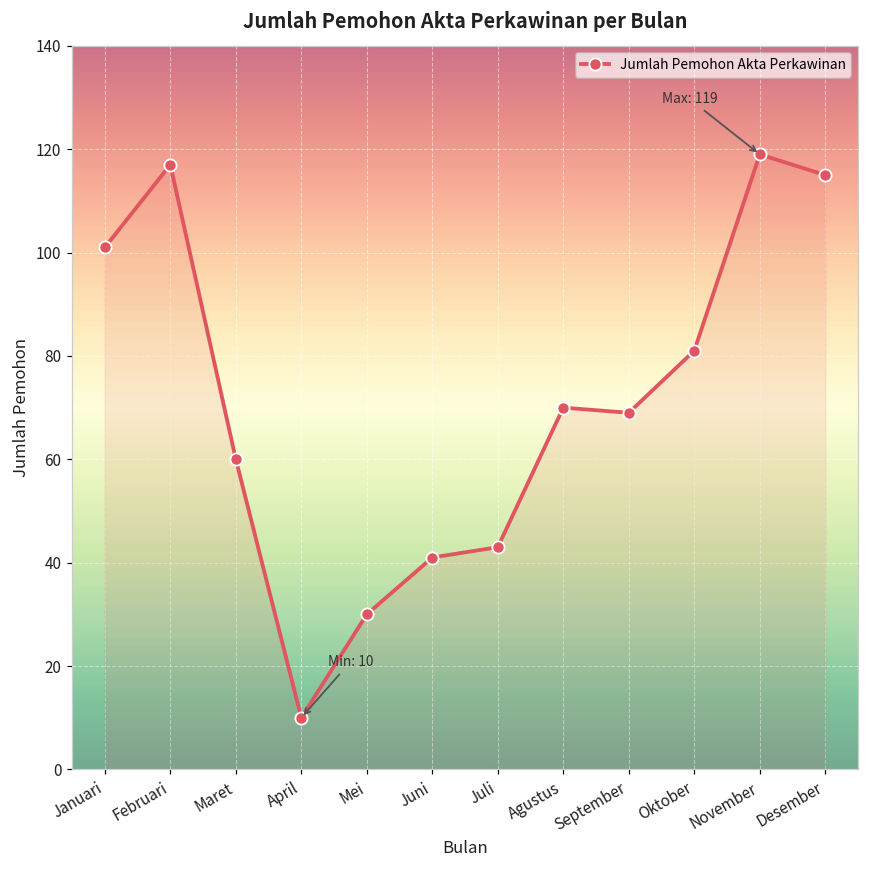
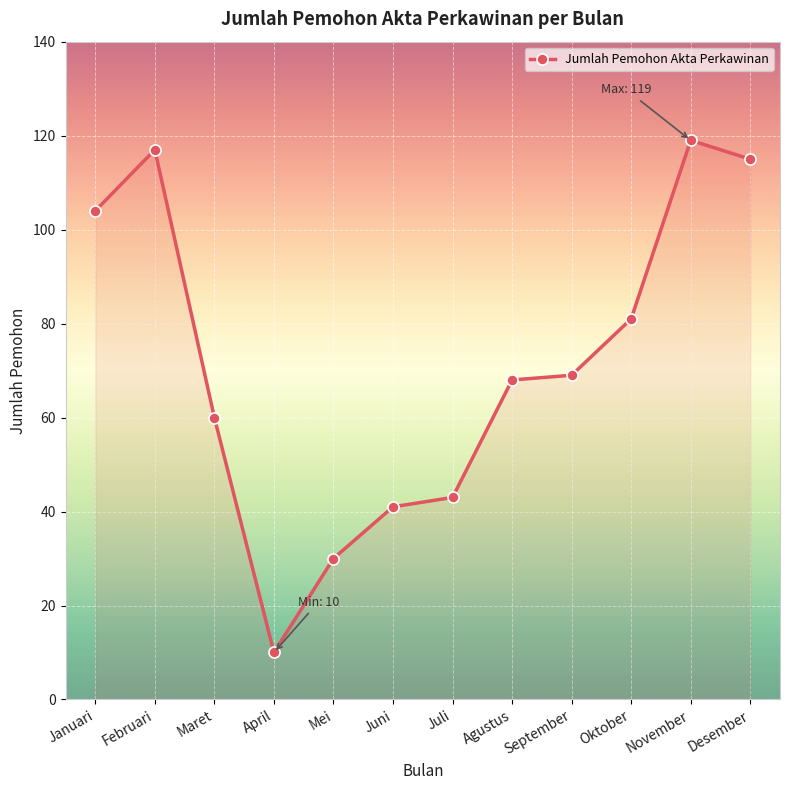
  {
-   "Januari": 101,
+   "Januari": 104,
    "Februari": 117,
    "Maret": 60,
    "Mei": 30,
    "Juni": 41,
    "Juli": 43,
-   "Agustus": 70,
+   "Agustus": 68,
    "September": 69,
    "Oktober": 81,
    "Desember": 115
  }
